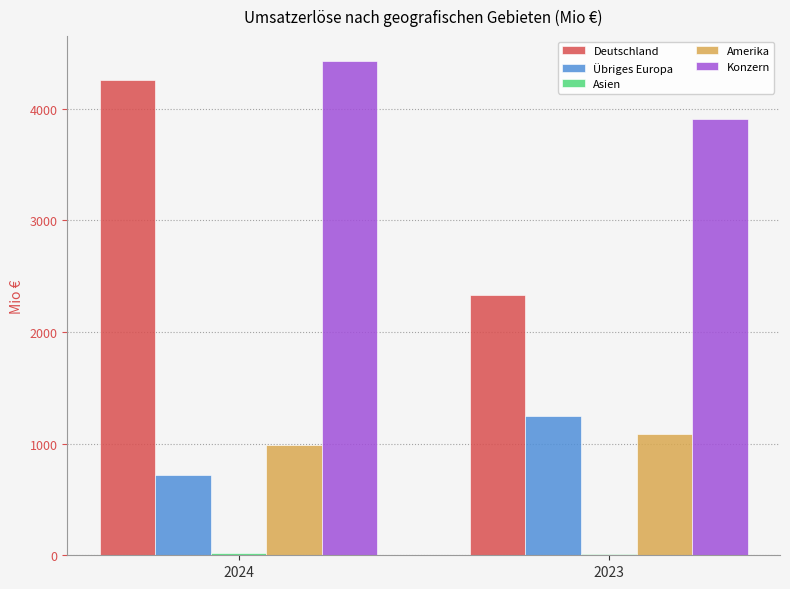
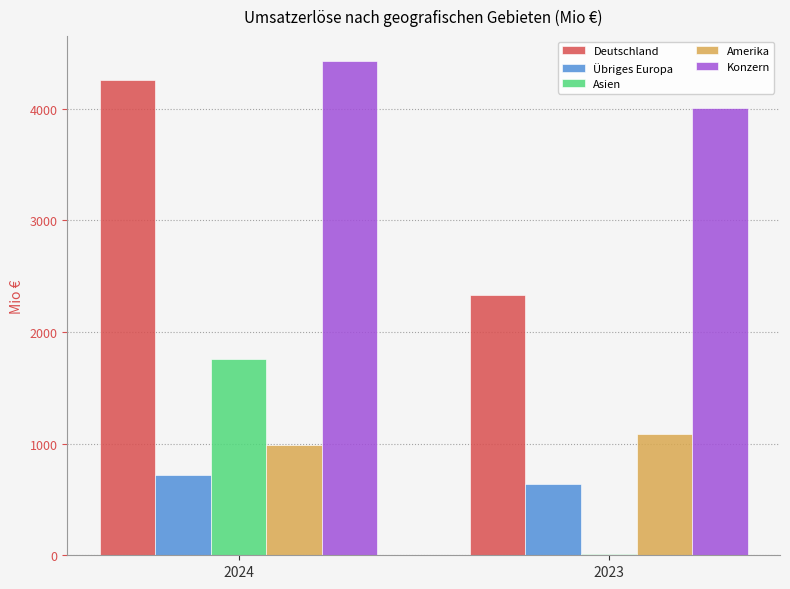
  {
    "Deutschland": {
      "2024": 4250,
      "2023": 2330
    },
    "Übriges Europa": {
      "2024": 720,
-     "2023": 1250
+     "2023": 640
    },
    "Asien": {
-     "2024": 20
+     "2024": 1760
    },
    "Amerika": {
      "2024": 980,
      "2023": 1090
    },
    "Konzern": {
      "2024": 4430,
-     "2023": 3910
+     "2023": 4000
    }
  }
